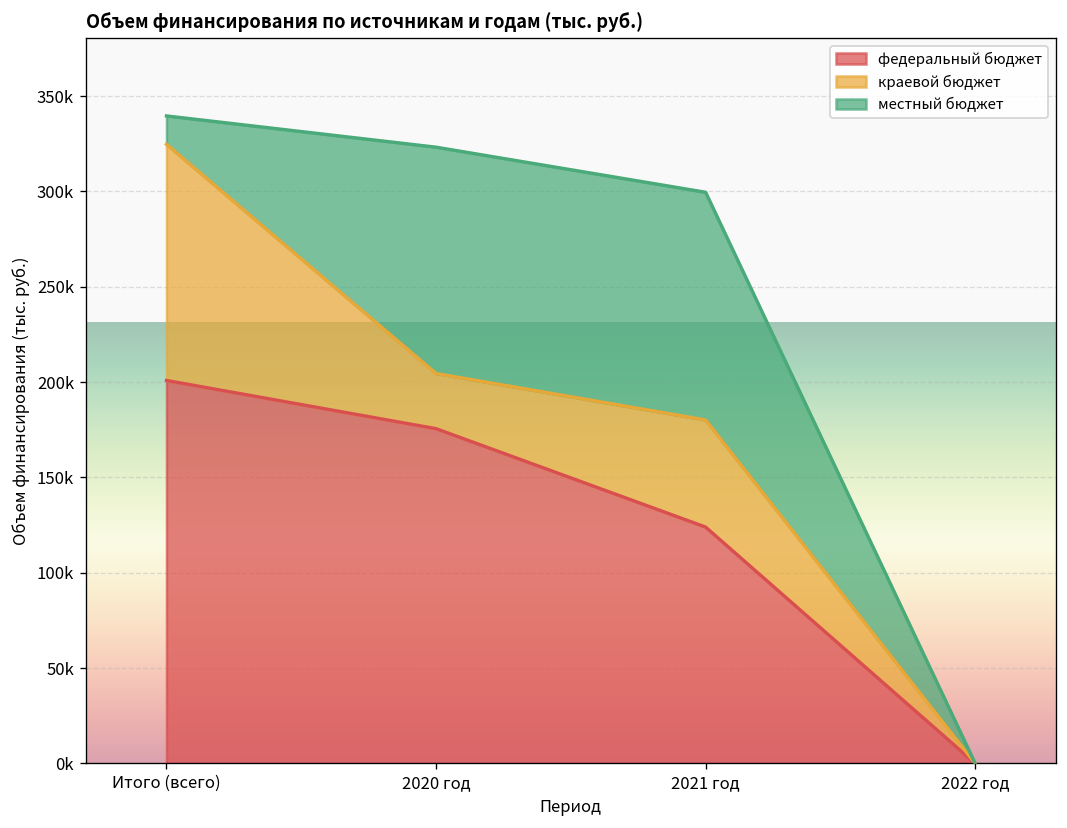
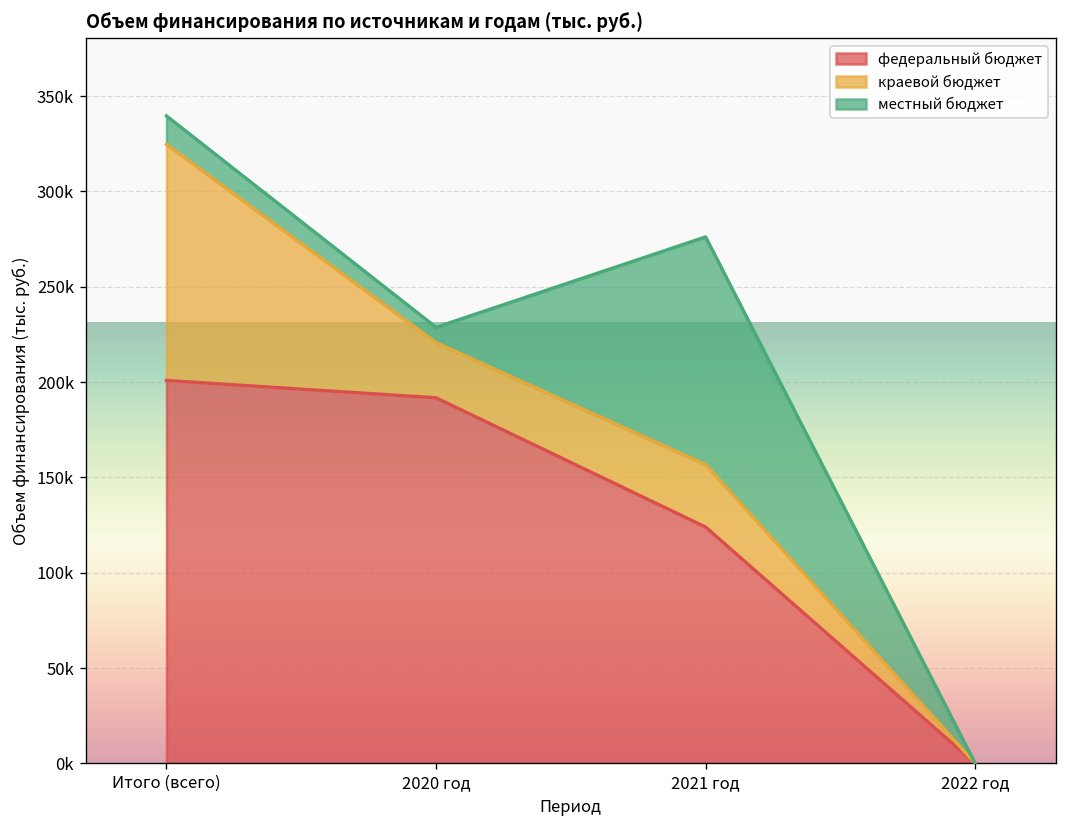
  {
    "федеральный бюджет": {
      "Итого (всего)": 201000,
-     "2020 год": 176000,
+     "2020 год": 192000,
      "2021 год": 124000
    },
    "краевой бюджет": {
      "Итого (всего)": 124000,
      "2020 год": 29000,
-     "2021 год": 56000
+     "2021 год": 33000
    },
    "местный бюджет": {
      "Итого (всего)": 15000,
-     "2020 год": 119000,
+     "2020 год": 8000,
      "2021 год": 119000
    }
  }
